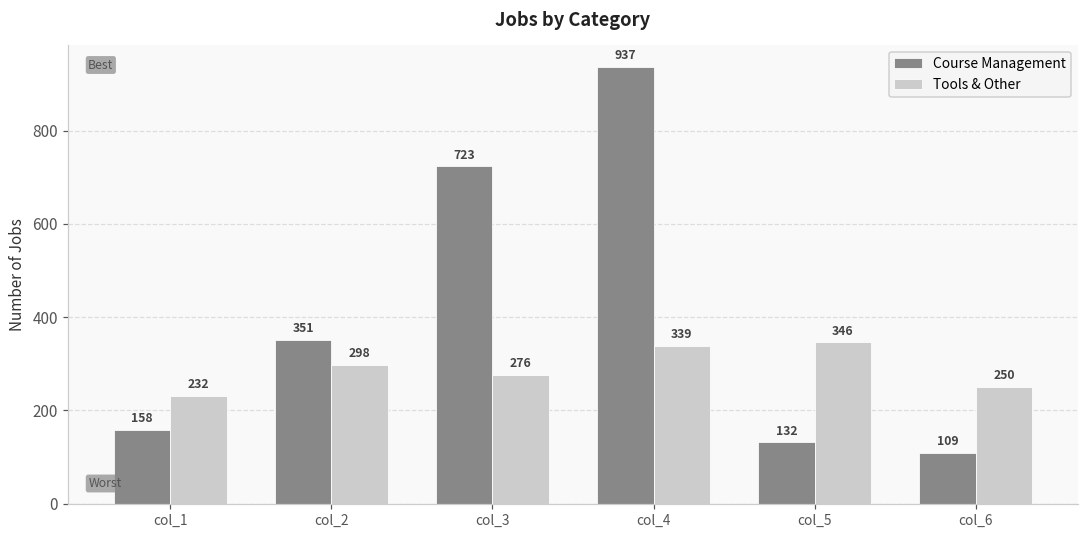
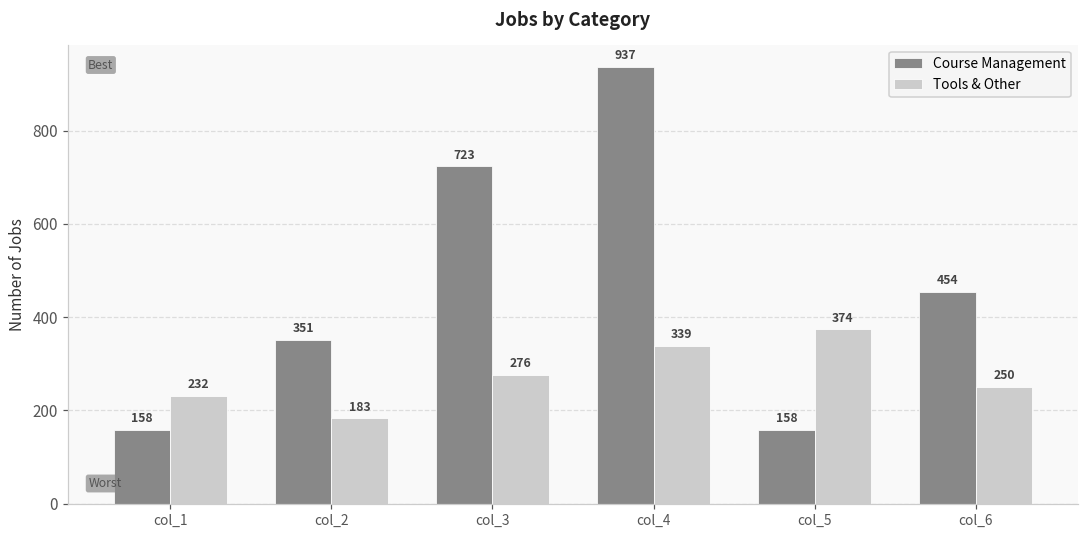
  {
    "Course Management": {
      "col_1": 158,
      "col_2": 351,
      "col_3": 723,
      "col_4": 937,
-     "col_5": 132,
-     "col_6": 109
+     "col_5": 158,
+     "col_6": 454
    },
    "Tools & Other": {
      "col_1": 232,
-     "col_2": 298,
+     "col_2": 183,
      "col_3": 276,
      "col_4": 339,
-     "col_5": 346,
+     "col_5": 374,
      "col_6": 250
    }
  }
